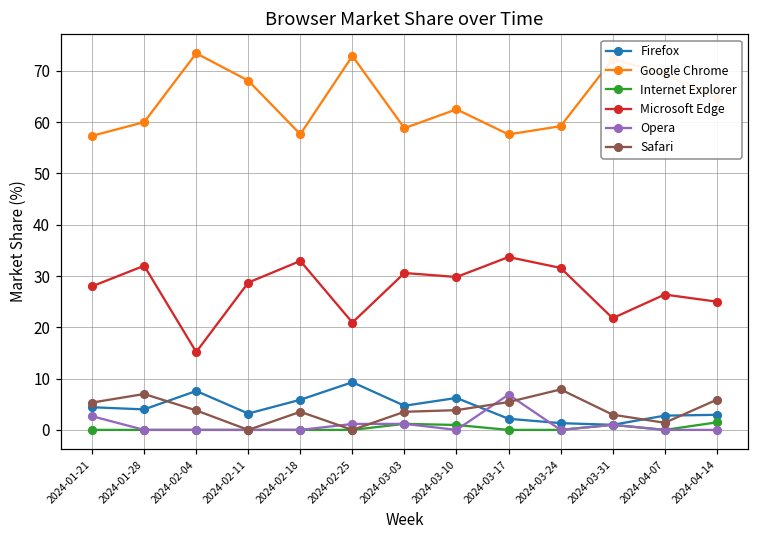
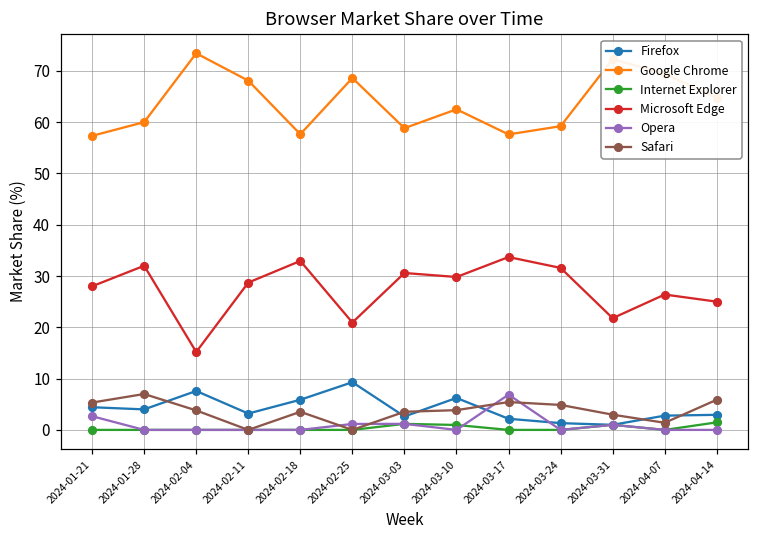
  {
    "Firefox": {
      "2024-01-21": 4,
      "2024-01-28": 4,
      "2024-02-04": 8,
      "2024-02-11": 3,
      "2024-02-18": 6,
      "2024-02-25": 9,
-     "2024-03-03": 5,
+     "2024-03-03": 3,
      "2024-03-10": 6,
      "2024-03-17": 2,
      "2024-03-24": 1,
      "2024-04-07": 3,
      "2024-04-14": 3
    },
    "Google Chrome": {
      "2024-01-21": 57,
      "2024-01-28": 60,
      "2024-02-04": 73,
      "2024-02-11": 68,
      "2024-02-18": 58,
-     "2024-02-25": 73,
+     "2024-02-25": 69,
      "2024-03-03": 59,
      "2024-03-10": 63,
      "2024-03-17": 58,
      "2024-03-24": 59
    },
    "Internet Explorer": {
      "2024-01-21": 0,
      "2024-03-10": 1,
      "2024-03-17": 0,
      "2024-04-14": 1
    },
    "Microsoft Edge": {
      "2024-01-21": 28,
      "2024-01-28": 32,
      "2024-02-04": 15,
      "2024-02-11": 29,
      "2024-02-18": 33,
      "2024-02-25": 21,
      "2024-03-03": 31,
      "2024-03-10": 30,
      "2024-03-17": 34,
      "2024-03-24": 32,
      "2024-03-31": 22,
      "2024-04-07": 26,
      "2024-04-14": 25
    },
    "Opera": {
      "2024-01-21": 3,
      "2024-02-25": 1,
      "2024-03-10": 0,
      "2024-03-17": 7,
      "2024-04-14": 0
    },
    "Safari": {
      "2024-01-21": 5,
      "2024-01-28": 7,
      "2024-02-04": 4,
      "2024-02-18": 4,
      "2024-03-03": 4,
      "2024-03-10": 4,
      "2024-03-17": 5,
-     "2024-03-24": 8,
+     "2024-03-24": 5,
      "2024-03-31": 3,
      "2024-04-07": 1,
      "2024-04-14": 6
    }
  }
